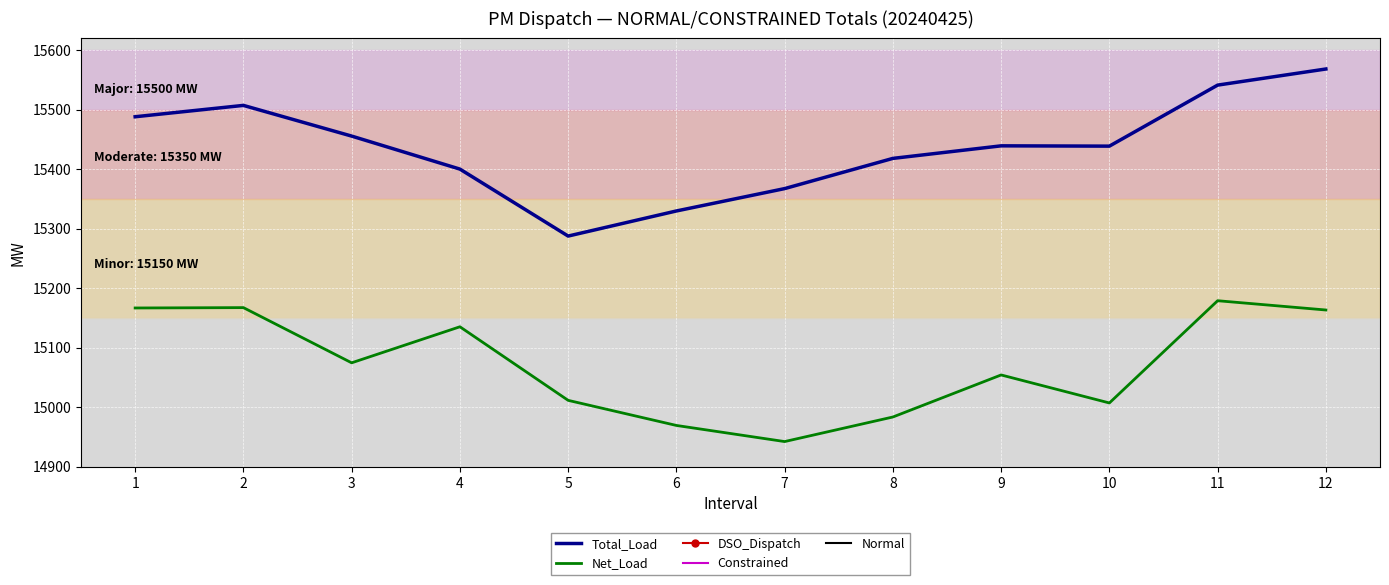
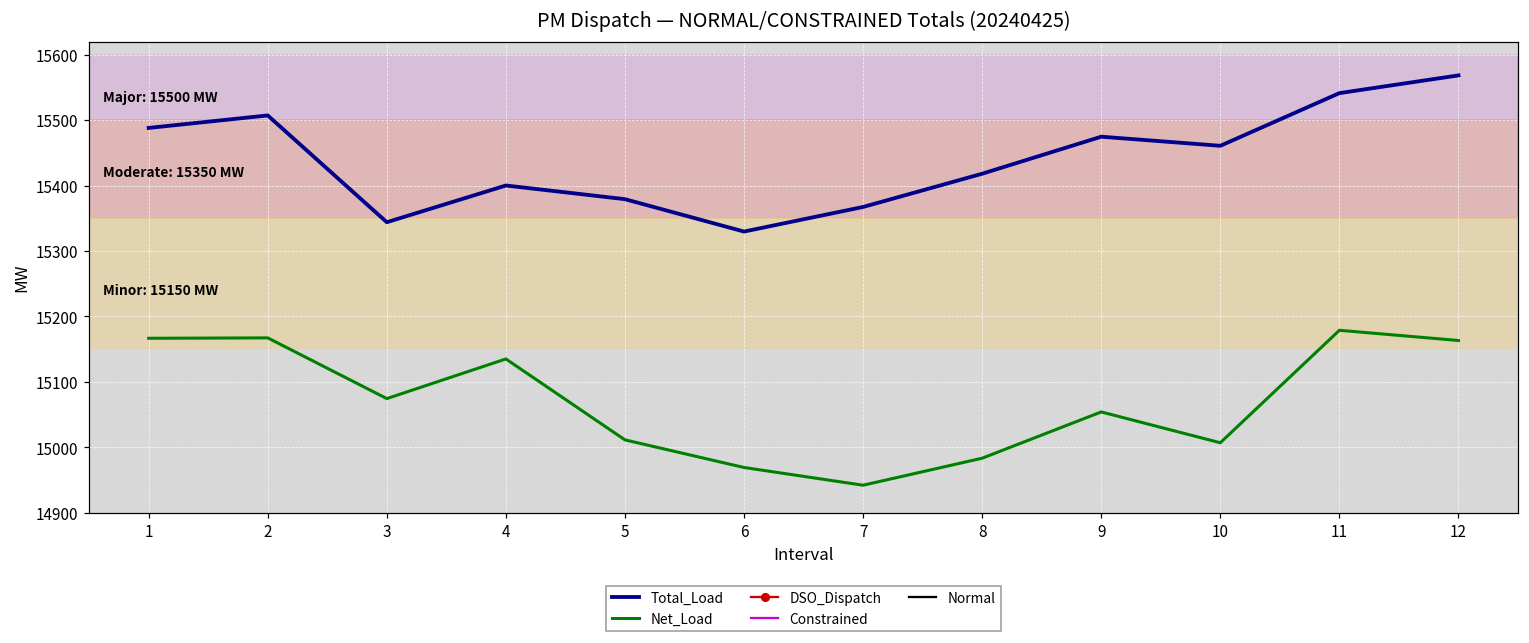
  {
    "Total_Load": {
      "2": 15510,
-     "3": 15460,
+     "3": 15340,
      "4": 15400,
-     "5": 15290,
+     "5": 15380,
      "6": 15330,
      "7": 15370,
      "8": 15420,
-     "9": 15440,
-     "10": 15440,
+     "9": 15470,
+     "10": 15460,
      "11": 15540,
      "12": 15570
    },
    "Net_Load": {
      "1": 15170,
      "2": 15170,
      "3": 15070,
      "4": 15140,
      "5": 15010,
      "6": 14970,
      "7": 14940,
      "8": 14980,
      "9": 15050,
      "10": 15010,
      "11": 15180,
      "12": 15160
    }
  }
